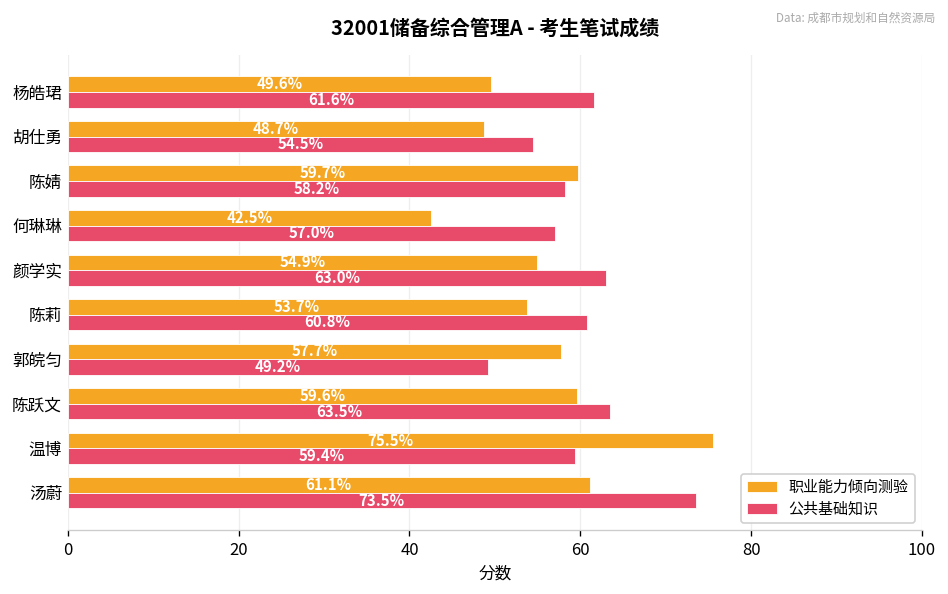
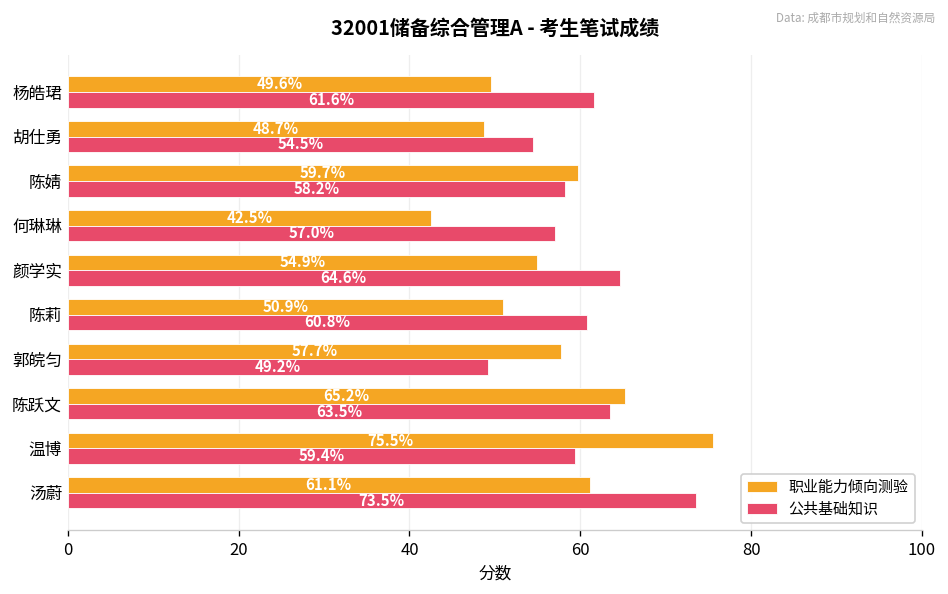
  {
    "职业能力倾向测验": {
      "杨皓珺": "49.6%",
      "胡仕勇": "48.7%",
      "陈婧": "59.7%",
      "何琳琳": "42.5%",
      "颜学实": "54.9%",
-     "陈莉": "53.7%",
+     "陈莉": "50.9%",
      "郭皖匀": "57.7%",
-     "陈跃文": "59.6%",
+     "陈跃文": "65.2%",
      "温博": "75.5%",
      "汤蔚": "61.1%"
    },
    "公共基础知识": {
      "杨皓珺": "61.6%",
      "胡仕勇": "54.5%",
      "陈婧": "58.2%",
      "何琳琳": "57.0%",
-     "颜学实": "63.0%",
+     "颜学实": "64.6%",
      "陈莉": "60.8%",
      "郭皖匀": "49.2%",
      "陈跃文": "63.5%",
      "温博": "59.4%",
      "汤蔚": "73.5%"
    }
  }
